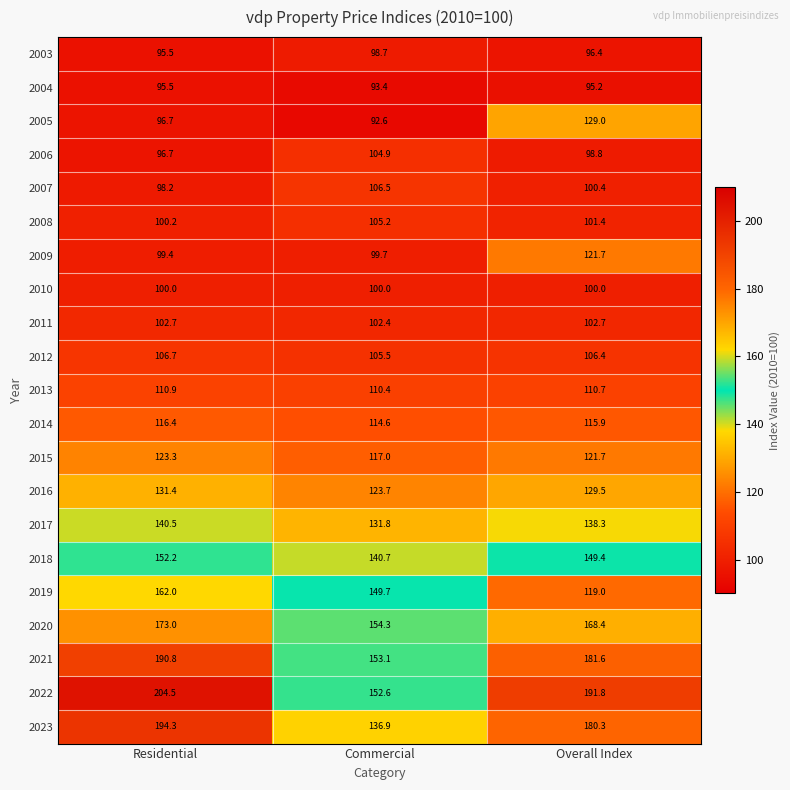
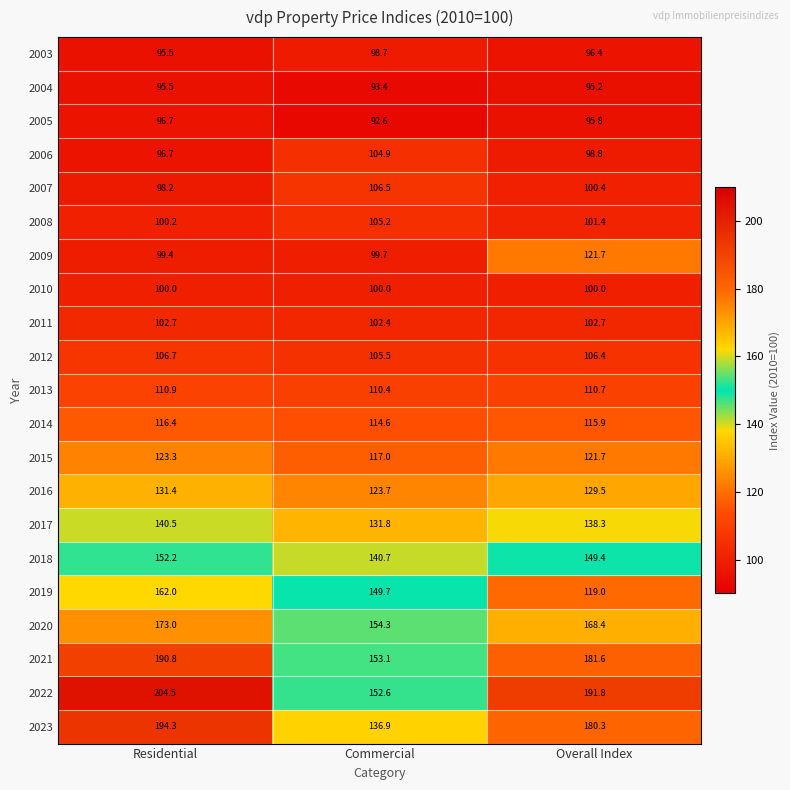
  {
    "2003": {
      "Residential": 95.5,
      "Commercial": 98.7,
      "Overall Index": 96.4
    },
    "2004": {
      "Residential": 95.5,
      "Commercial": 93.4,
      "Overall Index": 95.2
    },
    "2005": {
      "Residential": 96.7,
      "Commercial": 92.6,
-     "Overall Index": 129.0
+     "Overall Index": 95.8
    },
    "2006": {
      "Residential": 96.7,
      "Commercial": 104.9,
      "Overall Index": 98.8
    },
    "2007": {
      "Residential": 98.2,
      "Commercial": 106.5,
      "Overall Index": 100.4
    },
    "2008": {
      "Residential": 100.2,
      "Commercial": 105.2,
      "Overall Index": 101.4
    },
    "2009": {
      "Residential": 99.4,
      "Commercial": 99.7,
      "Overall Index": 121.7
    },
    "2010": {
      "Residential": 100.0,
      "Commercial": 100.0,
      "Overall Index": 100.0
    },
    "2011": {
      "Residential": 102.7,
      "Commercial": 102.4,
      "Overall Index": 102.7
    },
    "2012": {
      "Residential": 106.7,
      "Commercial": 105.5,
      "Overall Index": 106.4
    },
    "2013": {
      "Residential": 110.9,
      "Commercial": 110.4,
      "Overall Index": 110.7
    },
    "2014": {
      "Residential": 116.4,
      "Commercial": 114.6,
      "Overall Index": 115.9
    },
    "2015": {
      "Residential": 123.3,
      "Commercial": 117.0,
      "Overall Index": 121.7
    },
    "2016": {
      "Residential": 131.4,
      "Commercial": 123.7,
      "Overall Index": 129.5
    },
    "2017": {
      "Residential": 140.5,
      "Commercial": 131.8,
      "Overall Index": 138.3
    },
    "2018": {
      "Residential": 152.2,
      "Commercial": 140.7,
      "Overall Index": 149.4
    },
    "2019": {
      "Residential": 162.0,
      "Commercial": 149.7,
      "Overall Index": 119.0
    },
    "2020": {
      "Residential": 173.0,
      "Commercial": 154.3,
      "Overall Index": 168.4
    },
    "2021": {
      "Residential": 190.8,
      "Commercial": 153.1,
      "Overall Index": 181.6
    },
    "2022": {
      "Residential": 204.5,
      "Commercial": 152.6,
      "Overall Index": 191.8
    },
    "2023": {
      "Residential": 194.3,
      "Commercial": 136.9,
      "Overall Index": 180.3
    }
  }
